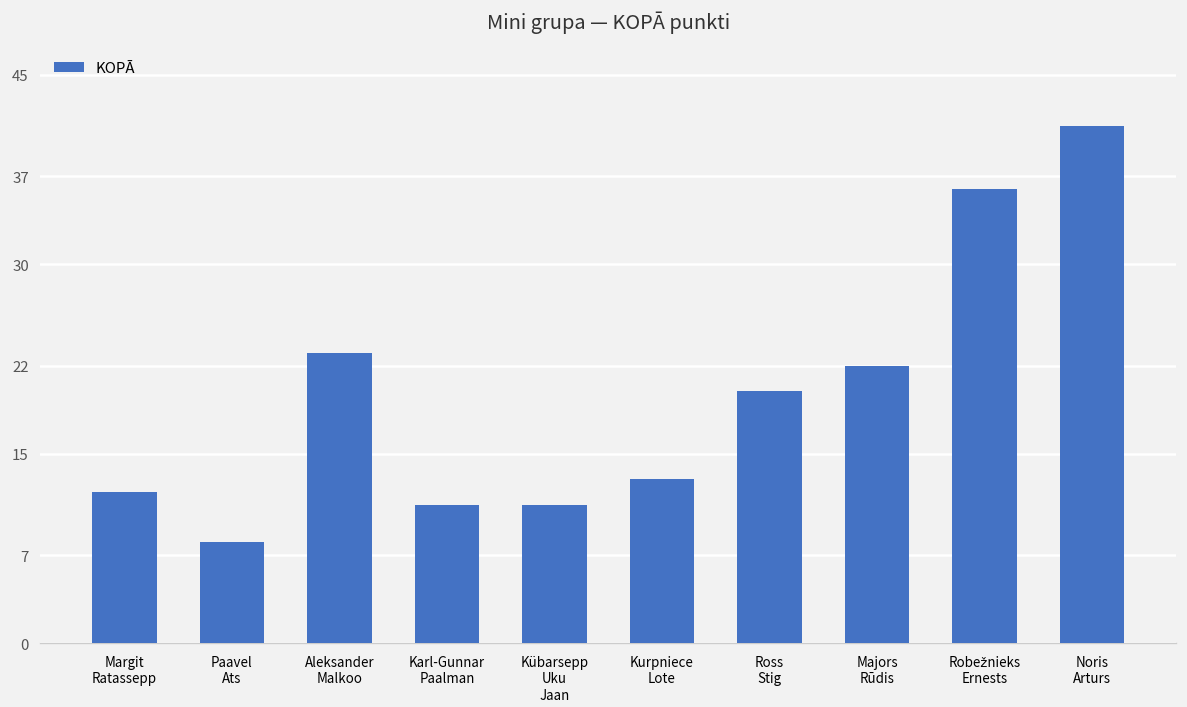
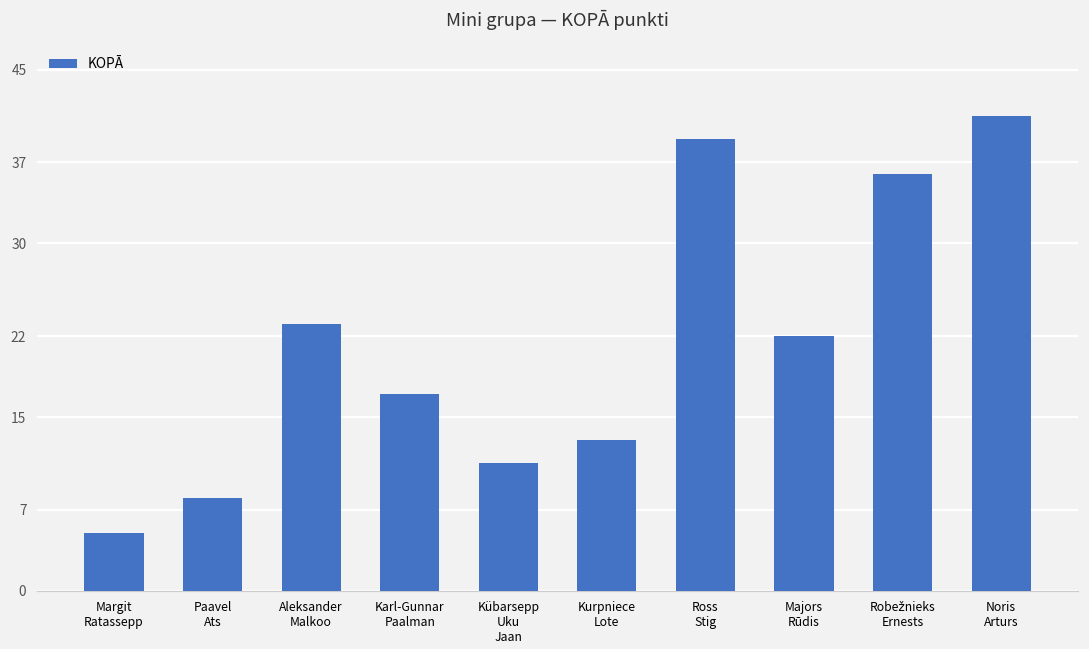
  {
-   "Margit Ratassepp": 12,
+   "Margit Ratassepp": 5,
    "Paavel Ats": 8,
    "Aleksander Malkoo": 23,
-   "Karl-Gunnar Paalman": 11,
+   "Karl-Gunnar Paalman": 17,
    "Kübarsepp Uku Jaan": 11,
    "Kurpniece Lote": 13,
-   "Ross Stig": 20,
+   "Ross Stig": 39,
    "Majors Rūdis": 22,
    "Robežnieks Ernests": 36,
    "Noris Arturs": 41
  }
